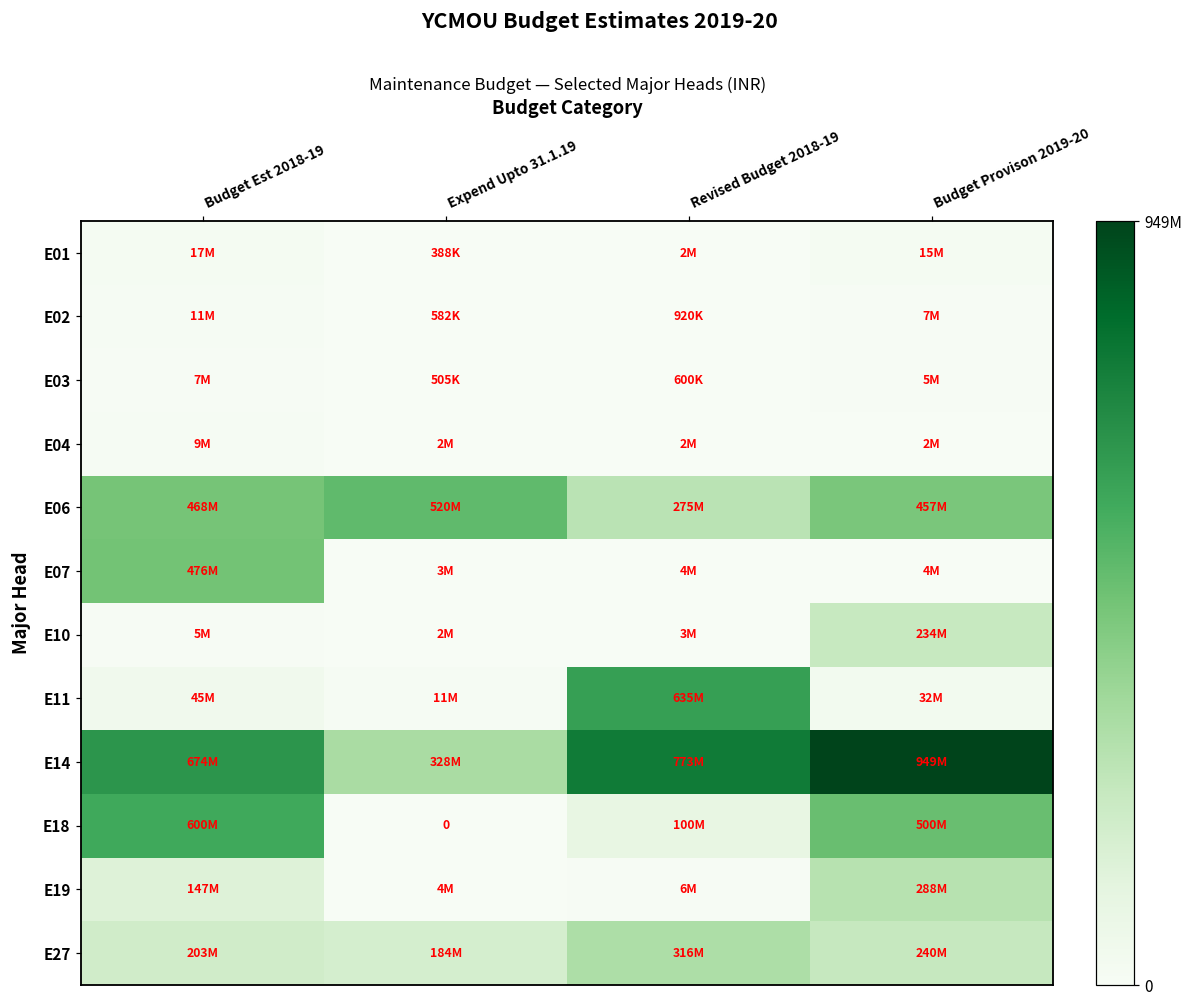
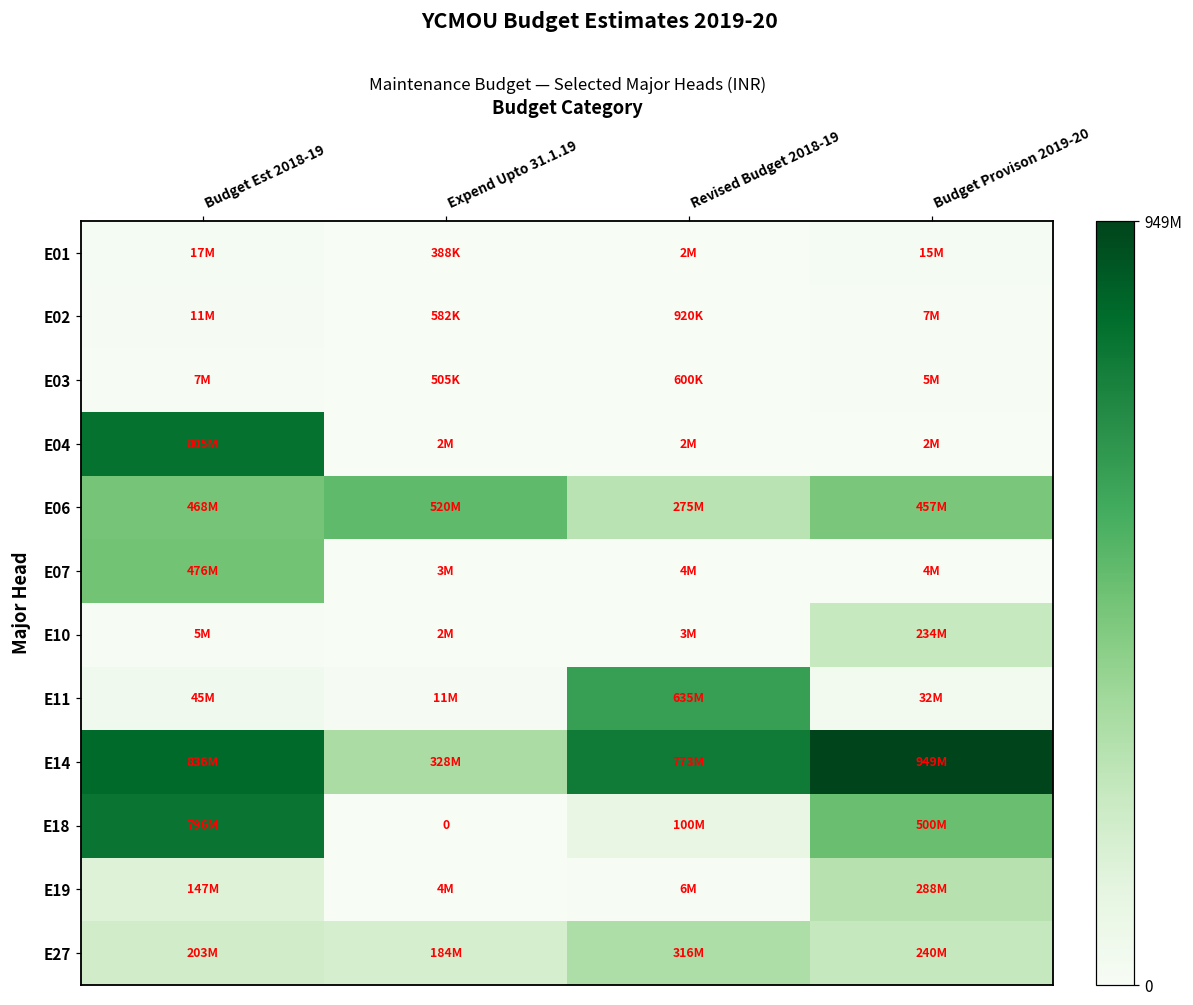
  {
    "E01": {
      "Budget Est 2018-19": "17M",
      "Expend Upto 31.1.19": "388K",
      "Revised Budget 2018-19": "2M",
      "Budget Provison 2019-20": "15M"
    },
    "E02": {
      "Budget Est 2018-19": "11M",
      "Expend Upto 31.1.19": "582K",
      "Revised Budget 2018-19": "920K",
      "Budget Provison 2019-20": "7M"
    },
    "E03": {
      "Budget Est 2018-19": "7M",
      "Expend Upto 31.1.19": "505K",
      "Revised Budget 2018-19": "600K",
      "Budget Provison 2019-20": "5M"
    },
    "E04": {
-     "Budget Est 2018-19": "9M",
+     "Budget Est 2018-19": "805M",
      "Expend Upto 31.1.19": "2M",
      "Revised Budget 2018-19": "2M",
      "Budget Provison 2019-20": "2M"
    },
    "E06": {
      "Budget Est 2018-19": "468M",
      "Expend Upto 31.1.19": "520M",
      "Revised Budget 2018-19": "275M",
      "Budget Provison 2019-20": "457M"
    },
    "E07": {
      "Budget Est 2018-19": "476M",
      "Expend Upto 31.1.19": "3M",
      "Revised Budget 2018-19": "4M",
      "Budget Provison 2019-20": "4M"
    },
    "E10": {
      "Budget Est 2018-19": "5M",
      "Expend Upto 31.1.19": "2M",
      "Revised Budget 2018-19": "3M",
      "Budget Provison 2019-20": "234M"
    },
    "E11": {
      "Budget Est 2018-19": "45M",
      "Expend Upto 31.1.19": "11M",
      "Revised Budget 2018-19": "635M",
      "Budget Provison 2019-20": "32M"
    },
    "E14": {
-     "Budget Est 2018-19": "674M",
+     "Budget Est 2018-19": "836M",
      "Expend Upto 31.1.19": "328M",
      "Revised Budget 2018-19": "773M",
      "Budget Provison 2019-20": "949M"
    },
    "E18": {
-     "Budget Est 2018-19": "600M",
+     "Budget Est 2018-19": "796M",
      "Expend Upto 31.1.19": "0",
      "Revised Budget 2018-19": "100M",
      "Budget Provison 2019-20": "500M"
    },
    "E19": {
      "Budget Est 2018-19": "147M",
      "Expend Upto 31.1.19": "4M",
      "Revised Budget 2018-19": "6M",
      "Budget Provison 2019-20": "288M"
    },
    "E27": {
      "Budget Est 2018-19": "203M",
      "Expend Upto 31.1.19": "184M",
      "Revised Budget 2018-19": "316M",
      "Budget Provison 2019-20": "240M"
    }
  }
